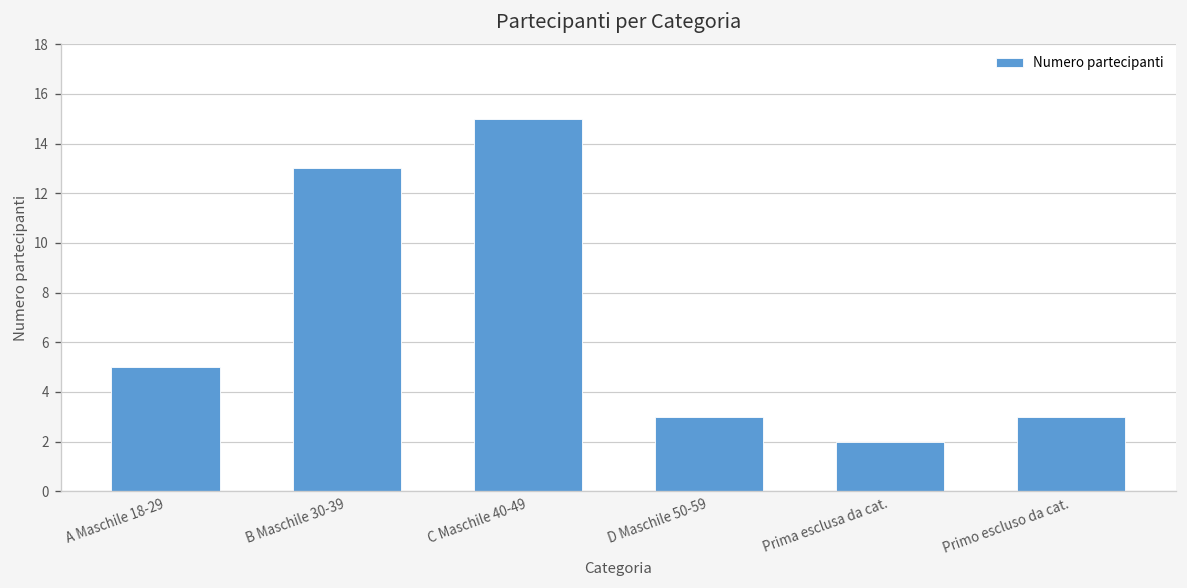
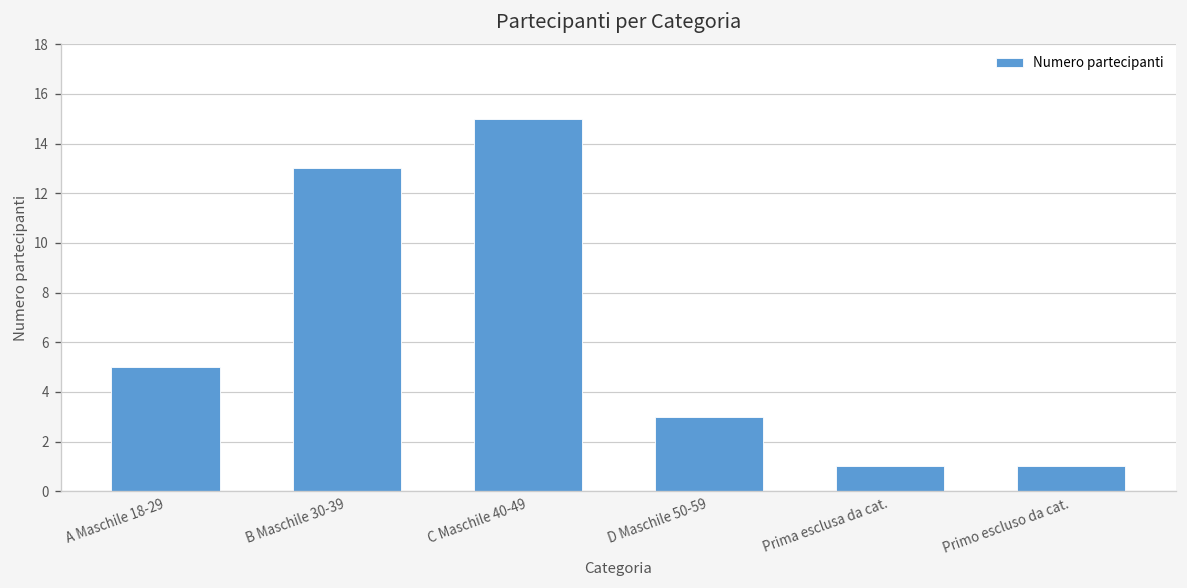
  {
    "A Maschile 18-29": 5,
    "B Maschile 30-39": 13,
    "C Maschile 40-49": 15,
    "D Maschile 50-59": 3,
-   "Prima esclusa da cat.": 2,
-   "Primo escluso da cat.": 3
+   "Prima esclusa da cat.": 1,
+   "Primo escluso da cat.": 1
  }
